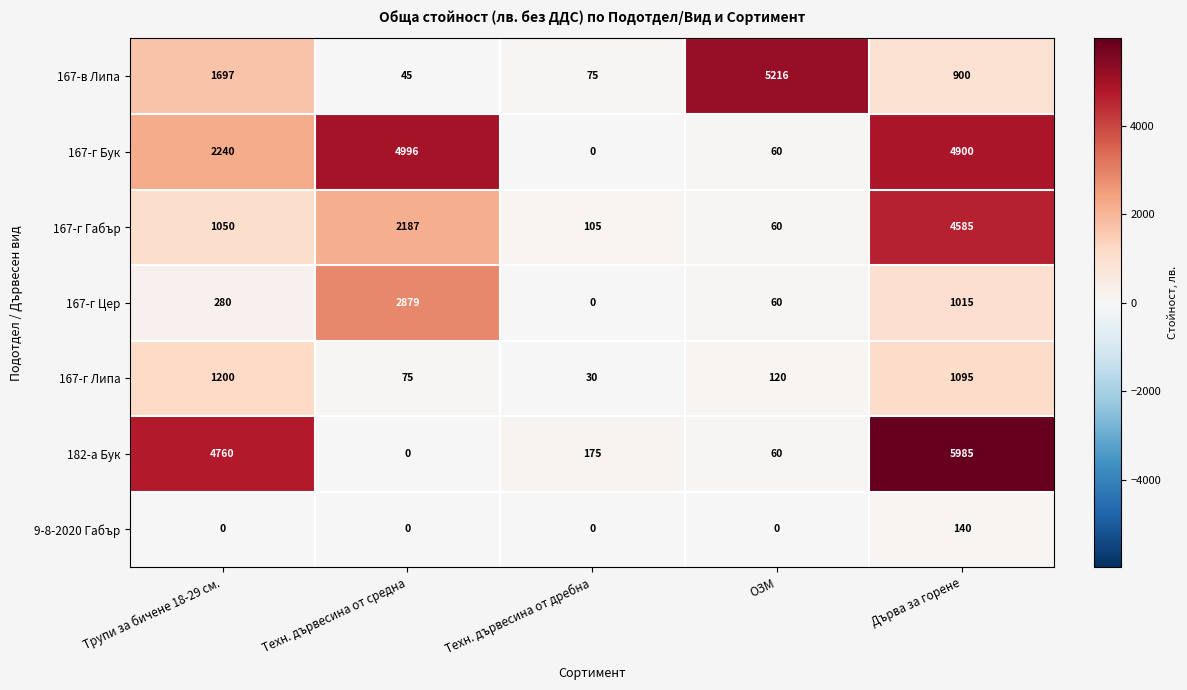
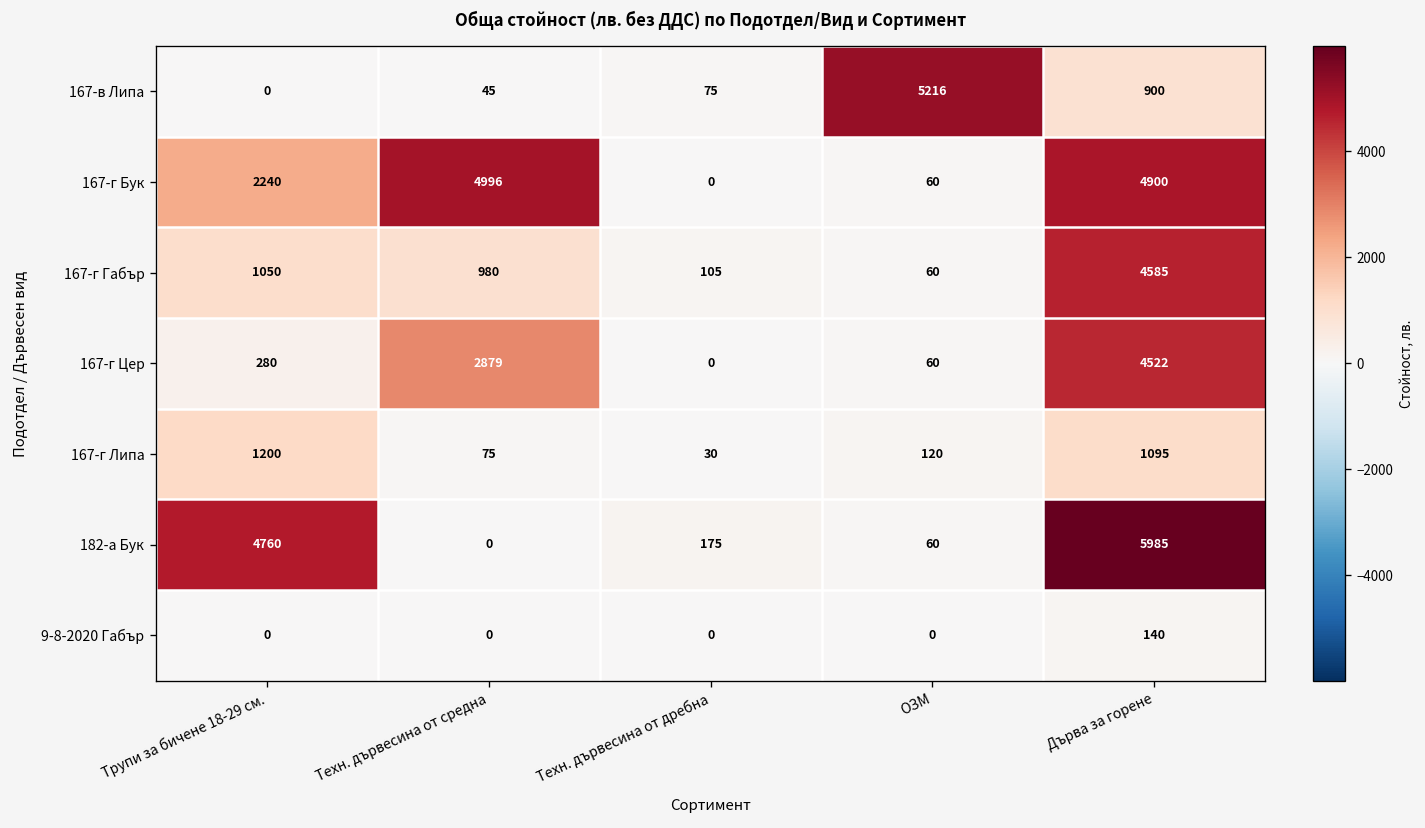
  {
    "167-в Липа": {
-     "Трупи за бичене 18-29 см.": 1697,
+     "Трупи за бичене 18-29 см.": 0,
      "Техн. дървесина от средна": 45,
      "Техн. дървесина от дребна": 75,
      "ОЗМ": 5216,
      "Дърва за горене": 900
    },
    "167-г Бук": {
      "Трупи за бичене 18-29 см.": 2240,
      "Техн. дървесина от средна": 4996,
      "Техн. дървесина от дребна": 0,
      "ОЗМ": 60,
      "Дърва за горене": 4900
    },
    "167-г Габър": {
      "Трупи за бичене 18-29 см.": 1050,
-     "Техн. дървесина от средна": 2187,
+     "Техн. дървесина от средна": 980,
      "Техн. дървесина от дребна": 105,
      "ОЗМ": 60,
      "Дърва за горене": 4585
    },
    "167-г Цер": {
      "Трупи за бичене 18-29 см.": 280,
      "Техн. дървесина от средна": 2879,
      "Техн. дървесина от дребна": 0,
      "ОЗМ": 60,
-     "Дърва за горене": 1015
+     "Дърва за горене": 4522
    },
    "167-г Липа": {
      "Трупи за бичене 18-29 см.": 1200,
      "Техн. дървесина от средна": 75,
      "Техн. дървесина от дребна": 30,
      "ОЗМ": 120,
      "Дърва за горене": 1095
    },
    "182-а Бук": {
      "Трупи за бичене 18-29 см.": 4760,
      "Техн. дървесина от средна": 0,
      "Техн. дървесина от дребна": 175,
      "ОЗМ": 60,
      "Дърва за горене": 5985
    },
    "9-8-2020 Габър": {
      "Трупи за бичене 18-29 см.": 0,
      "Техн. дървесина от средна": 0,
      "Техн. дървесина от дребна": 0,
      "ОЗМ": 0,
      "Дърва за горене": 140
    }
  }
